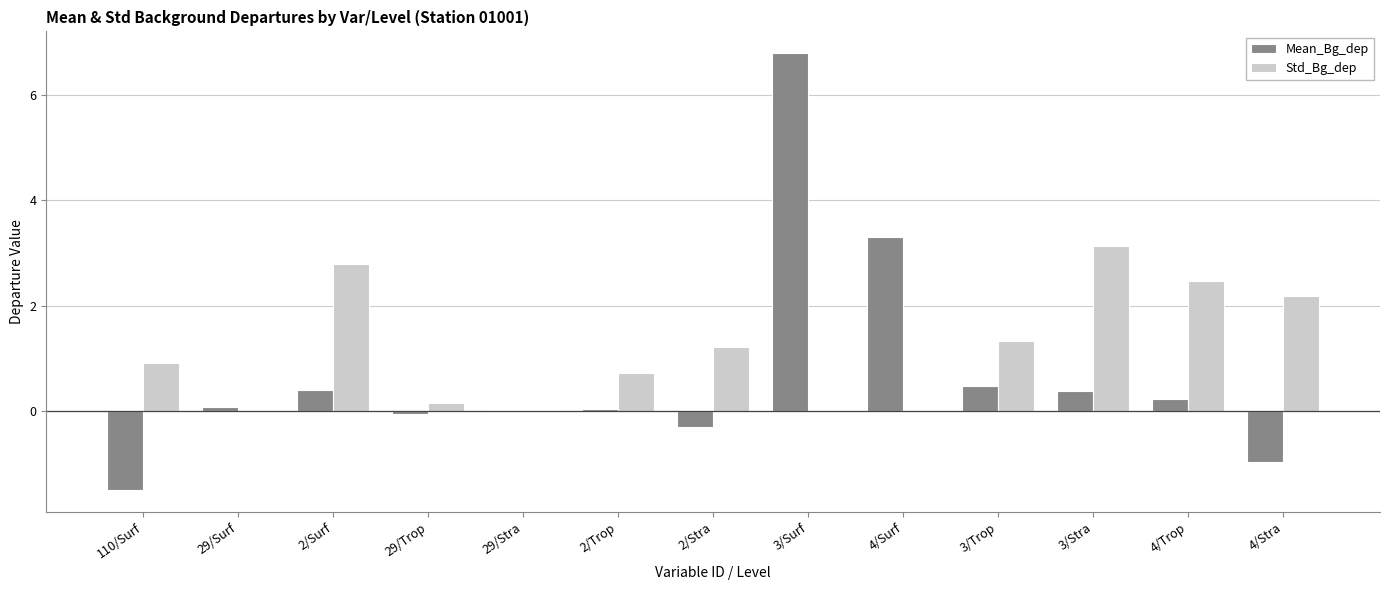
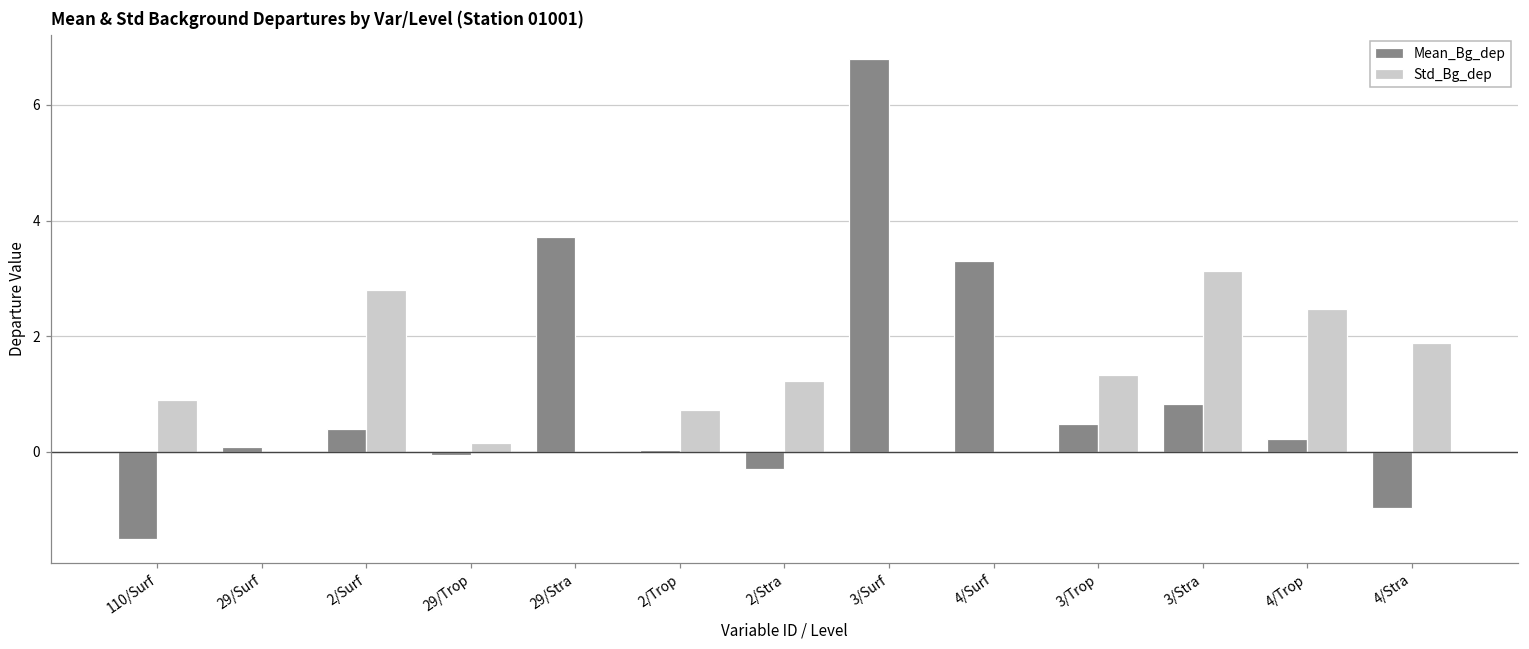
  {
    "Mean_Bg_dep": {
      "110/Surf": -1.5,
      "29/Surf": 0.1,
      "2/Surf": 0.4,
      "29/Trop": -0.1,
-     "29/Stra": 0.0,
+     "29/Stra": 3.7,
      "2/Stra": -0.3,
      "3/Surf": 6.8,
      "4/Surf": 3.3,
      "3/Trop": 0.5,
-     "3/Stra": 0.4,
+     "3/Stra": 0.8,
      "4/Trop": 0.2,
      "4/Stra": -1.0
    },
    "Std_Bg_dep": {
      "110/Surf": 0.9,
      "29/Surf": 0.0,
      "2/Surf": 2.8,
      "29/Trop": 0.2,
      "2/Trop": 0.7,
      "2/Stra": 1.2,
      "3/Surf": 0.0,
      "4/Surf": 0.0,
      "3/Trop": 1.3,
      "3/Stra": 3.1,
      "4/Trop": 2.5,
-     "4/Stra": 2.2
+     "4/Stra": 1.9
    }
  }
